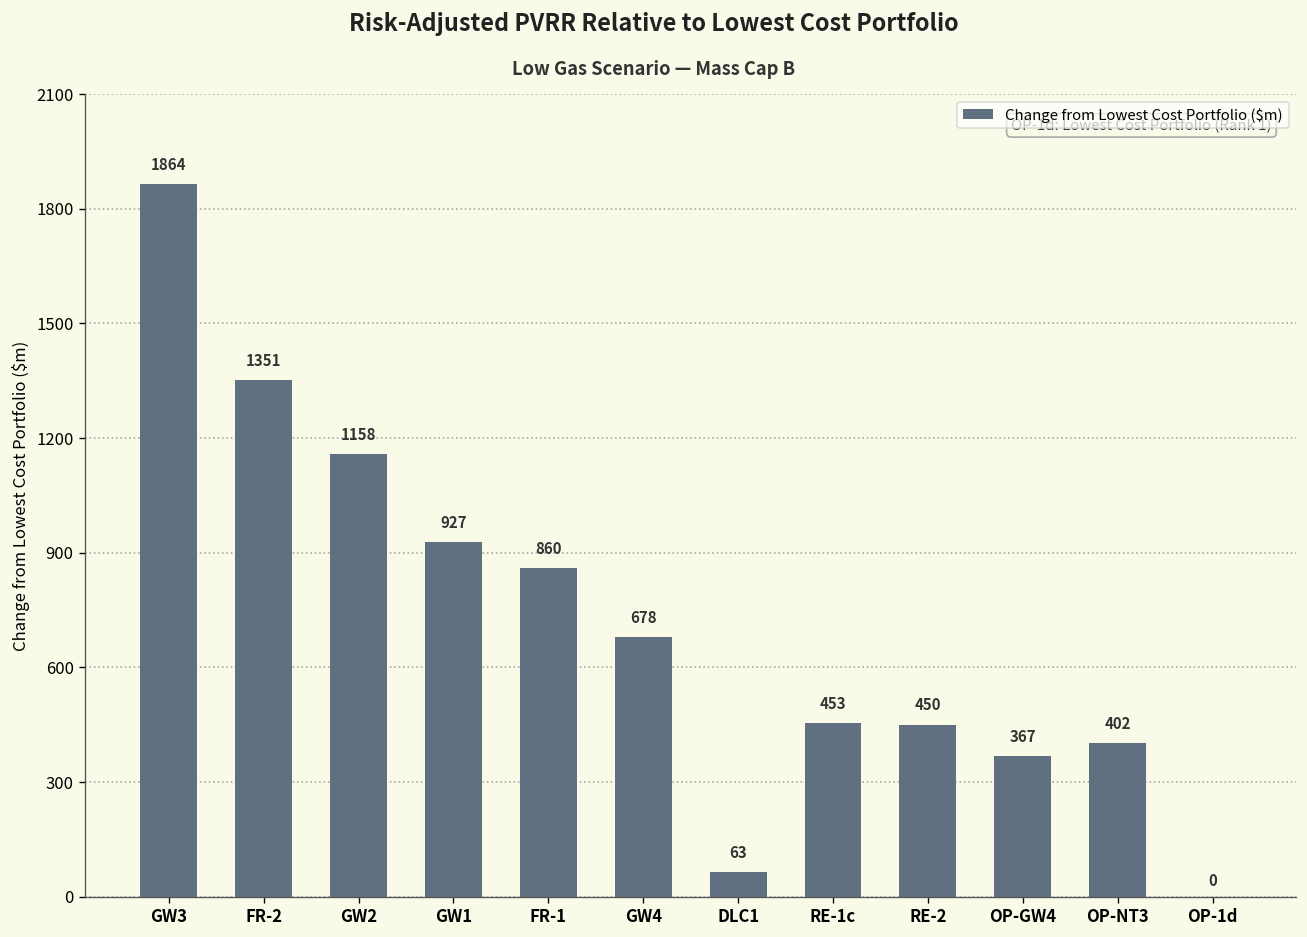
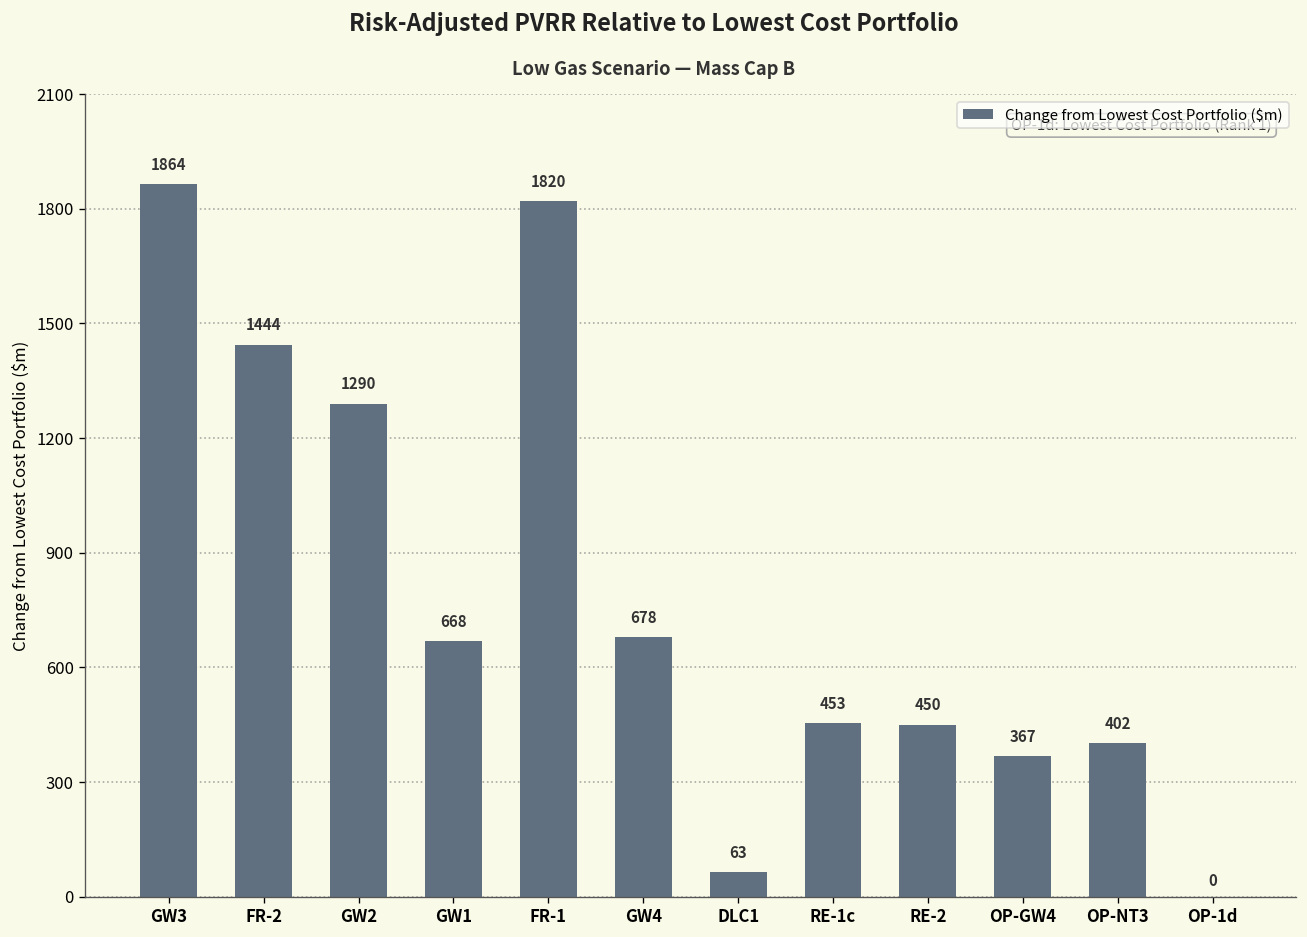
  {
    "GW3": 1864,
-   "FR-2": 1351,
-   "GW2": 1158,
-   "GW1": 927,
-   "FR-1": 860,
+   "FR-2": 1444,
+   "GW2": 1290,
+   "GW1": 668,
+   "FR-1": 1820,
    "GW4": 678,
    "DLC1": 63,
    "RE-1c": 453,
    "RE-2": 450,
    "OP-GW4": 367,
    "OP-NT3": 402,
    "OP-1d": 0
  }
